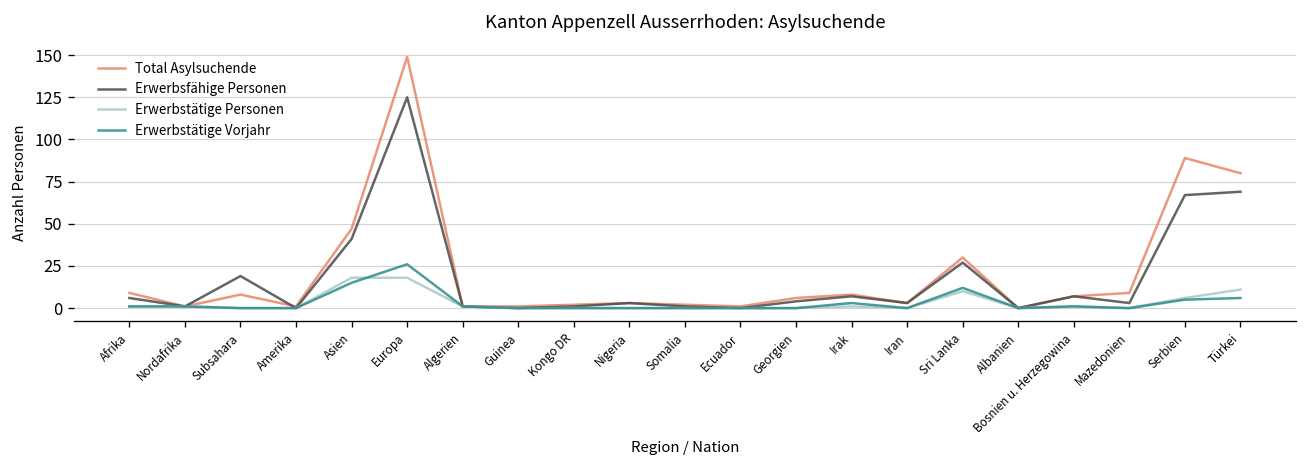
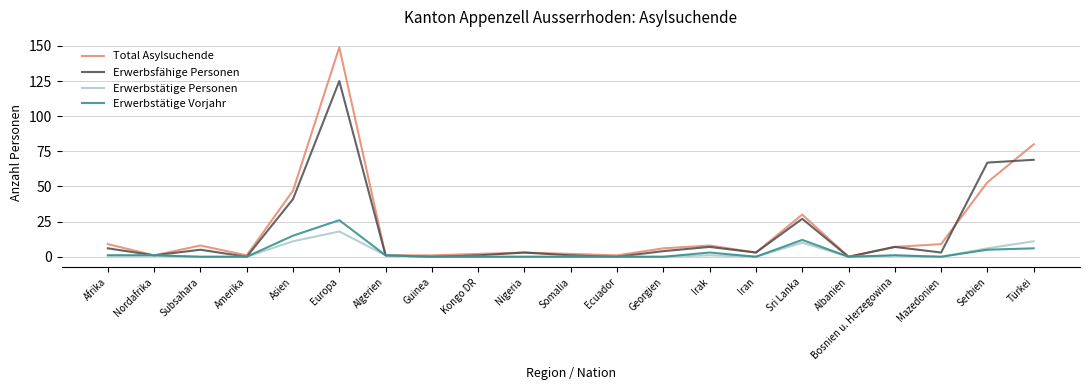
  {
    "Total Asylsuchende": {
      "Afrika": 9,
      "Subsahara": 8,
      "Asien": 47,
      "Europa": 149,
      "Georgien": 6,
      "Sri Lanka": 30,
      "Mazedonien": 9,
-     "Serbien": 89,
+     "Serbien": 53,
      "Türkei": 80
    },
    "Erwerbsfähige Personen": {
      "Afrika": 6,
-     "Subsahara": 19,
+     "Subsahara": 5,
      "Asien": 41,
      "Europa": 125,
      "Georgien": 4,
      "Sri Lanka": 27,
      "Mazedonien": 3,
      "Serbien": 67,
      "Türkei": 69
    },
    "Erwerbstätige Personen": {
-     "Asien": 18,
+     "Asien": 11,
      "Europa": 18,
      "Irak": 1,
      "Sri Lanka": 10,
      "Türkei": 11
    },
    "Erwerbstätige Vorjahr": {
      "Asien": 15,
      "Europa": 26,
      "Irak": 3,
      "Sri Lanka": 12,
      "Türkei": 6
    }
  }
